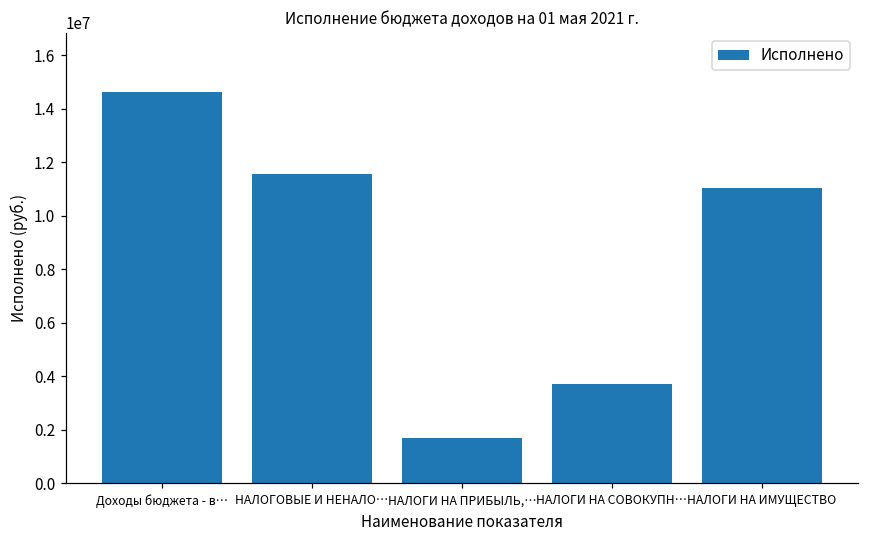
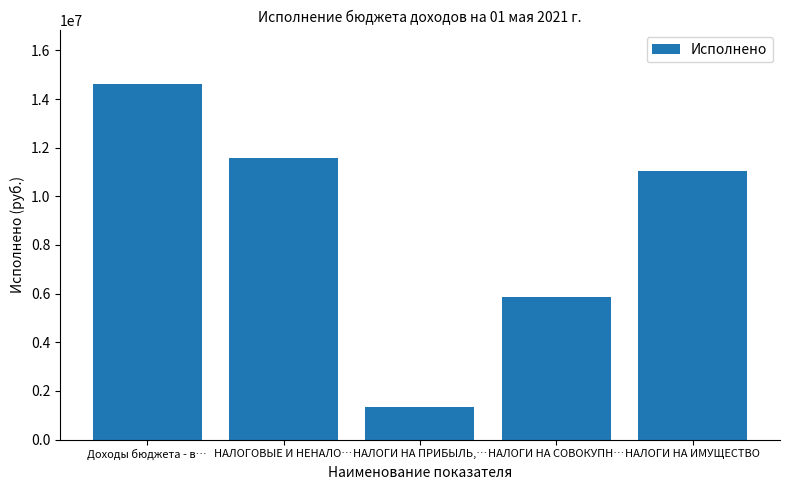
  {
    "Доходы бюджета - в…": 14600000,
    "НАЛОГОВЫЕ И НЕНАЛО…": 11600000,
-   "НАЛОГИ НА ПРИБЫЛЬ,…": 1700000,
-   "НАЛОГИ НА СОВОКУПН…": 3700000,
+   "НАЛОГИ НА ПРИБЫЛЬ,…": 1400000,
+   "НАЛОГИ НА СОВОКУПН…": 5800000,
    "НАЛОГИ НА ИМУЩЕСТВО": 11000000
  }
